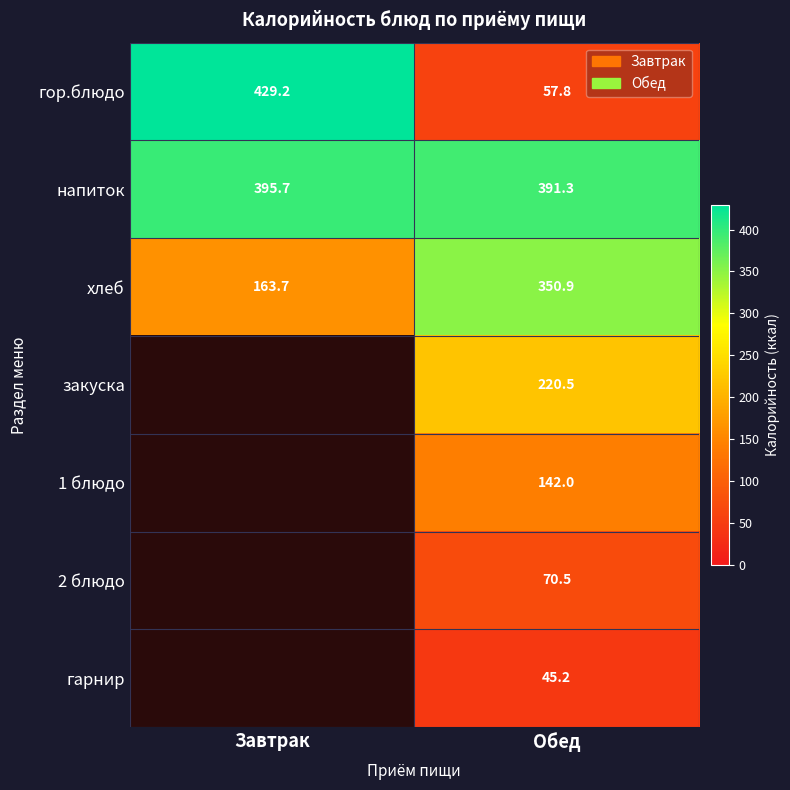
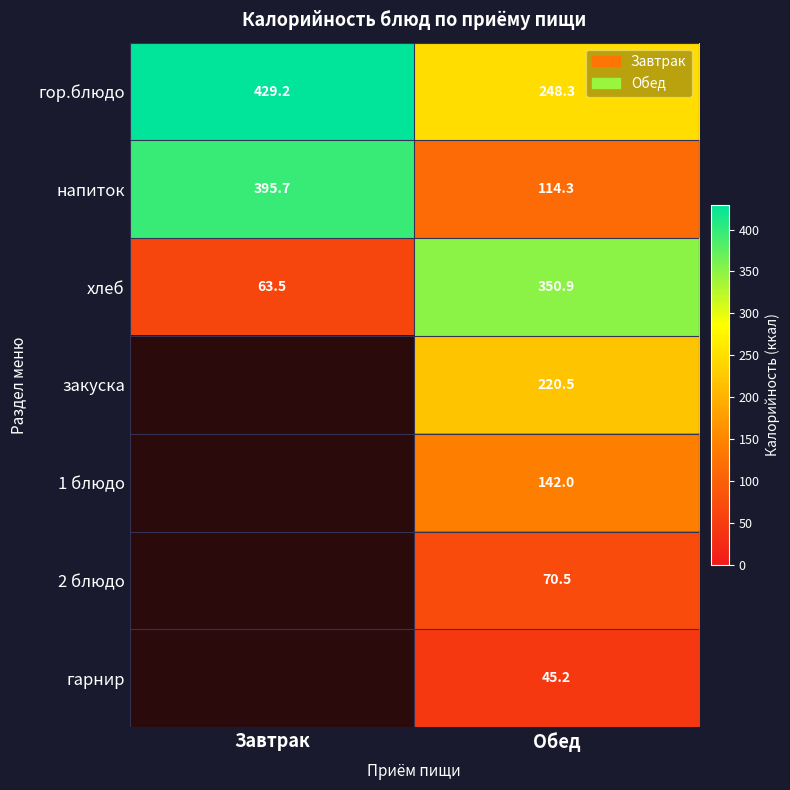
  {
    "гор.блюдо": {
      "Завтрак": 429.2,
-     "Обед": 57.8
+     "Обед": 248.3
    },
    "напиток": {
      "Завтрак": 395.7,
-     "Обед": 391.3
+     "Обед": 114.3
    },
    "хлеб": {
-     "Завтрак": 163.7,
+     "Завтрак": 63.5,
      "Обед": 350.9
    },
    "закуска": {
      "Обед": 220.5
    },
    "1 блюдо": {
      "Обед": 142.0
    },
    "2 блюдо": {
      "Обед": 70.5
    },
    "гарнир": {
      "Обед": 45.2
    }
  }
